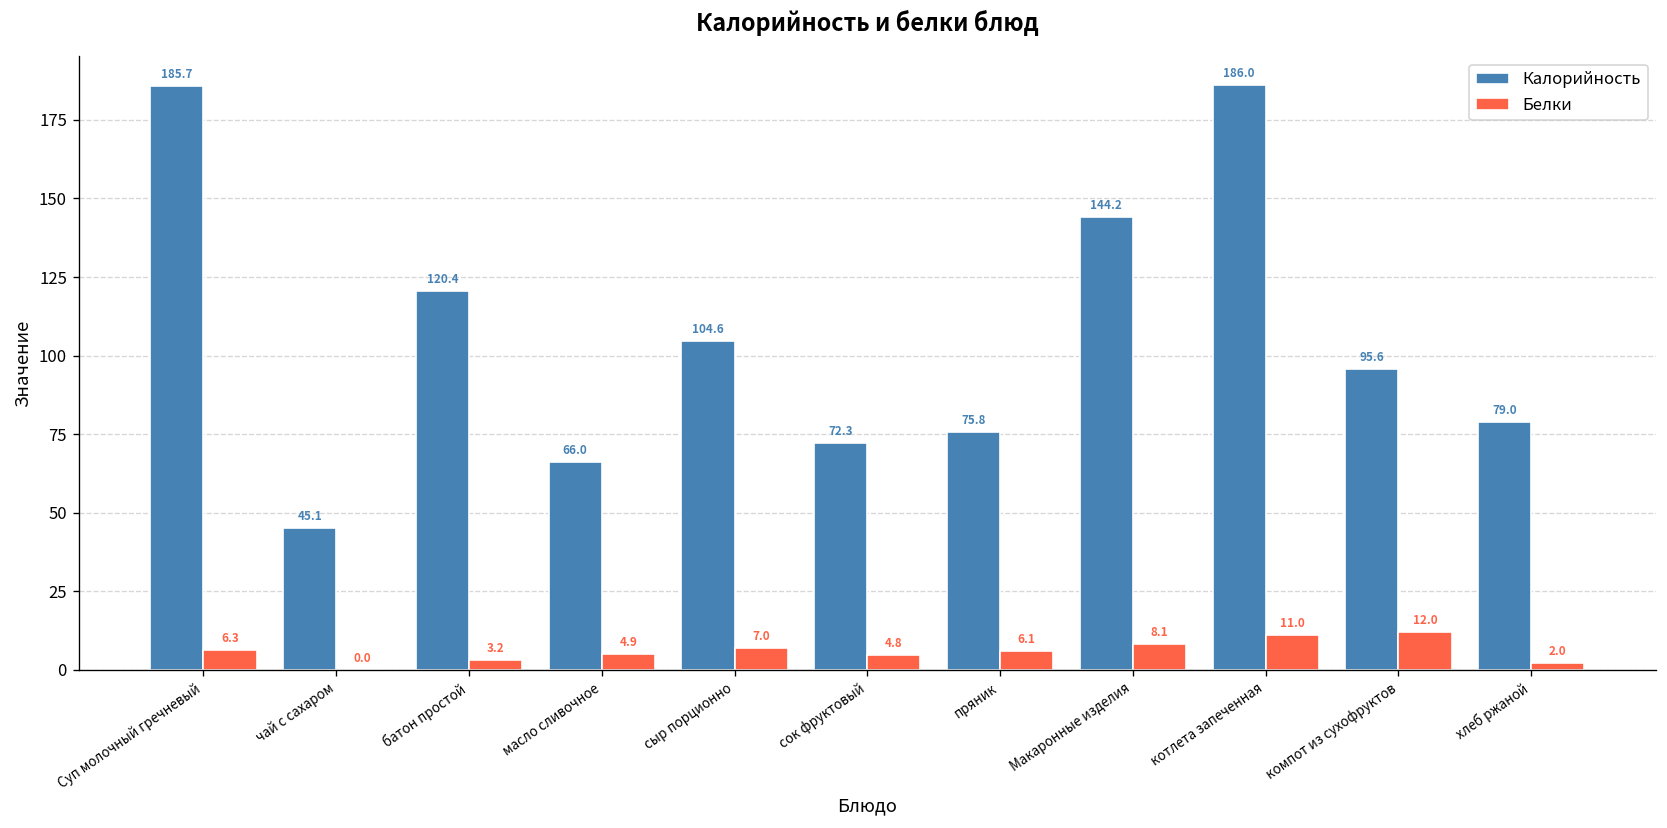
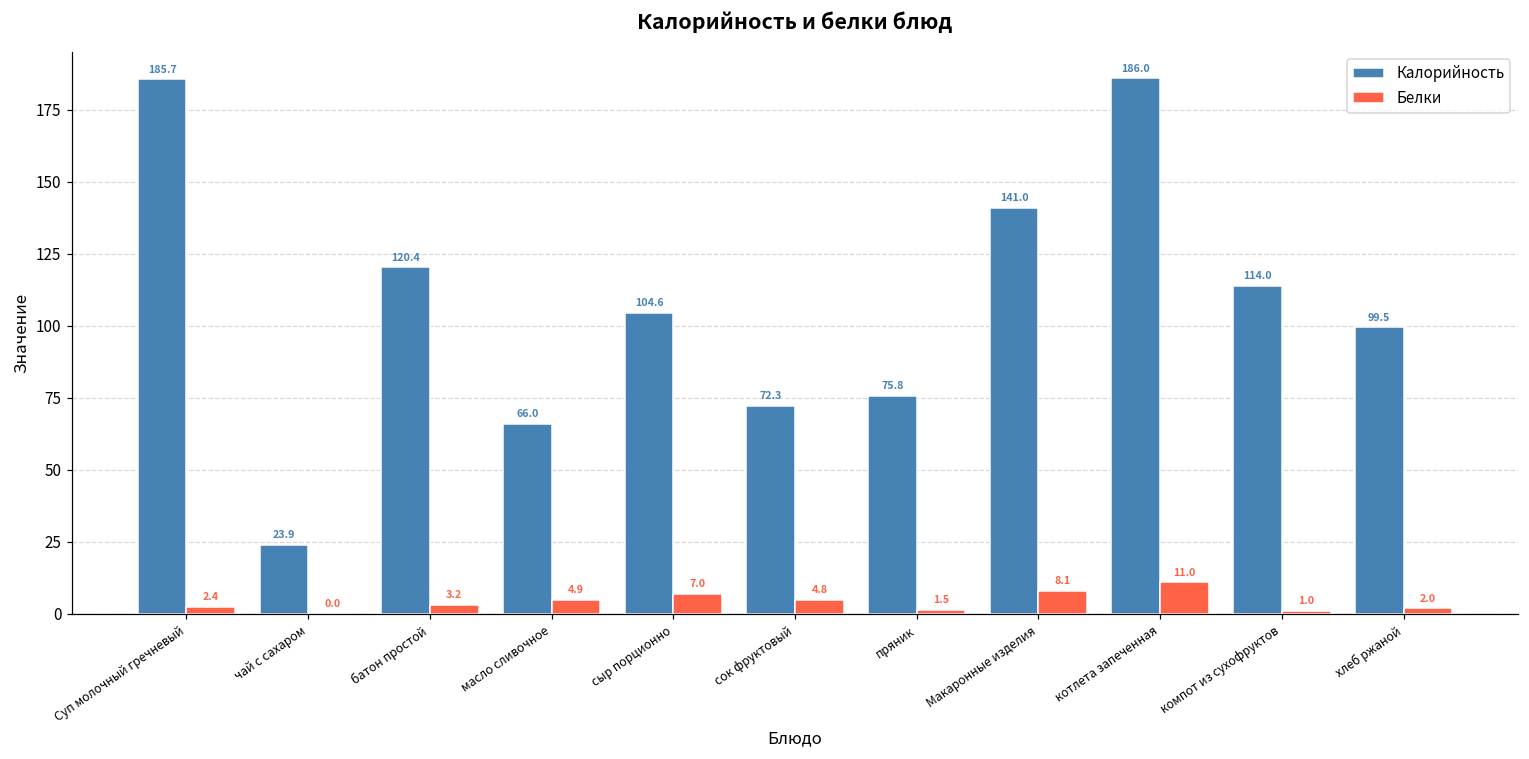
  {
    "Калорийность": {
      "Суп молочный гречневый": 185.7,
-     "чай с сахаром": 45.1,
+     "чай с сахаром": 23.9,
      "батон простой": 120.4,
      "масло сливочное": 66.0,
      "сыр порционно": 104.6,
      "сок фруктовый": 72.3,
      "пряник": 75.8,
-     "Макаронные изделия": 144.2,
+     "Макаронные изделия": 141.0,
      "котлета запеченная": 186.0,
-     "компот из сухофруктов": 95.6,
-     "хлеб ржаной": 79.0
+     "компот из сухофруктов": 114.0,
+     "хлеб ржаной": 99.5
    },
    "Белки": {
-     "Суп молочный гречневый": 6.3,
+     "Суп молочный гречневый": 2.4,
      "чай с сахаром": 0.0,
      "батон простой": 3.2,
      "масло сливочное": 4.9,
      "сыр порционно": 7.0,
      "сок фруктовый": 4.8,
-     "пряник": 6.1,
+     "пряник": 1.5,
      "Макаронные изделия": 8.1,
      "котлета запеченная": 11.0,
-     "компот из сухофруктов": 12.0,
+     "компот из сухофруктов": 1.0,
      "хлеб ржаной": 2.0
    }
  }
